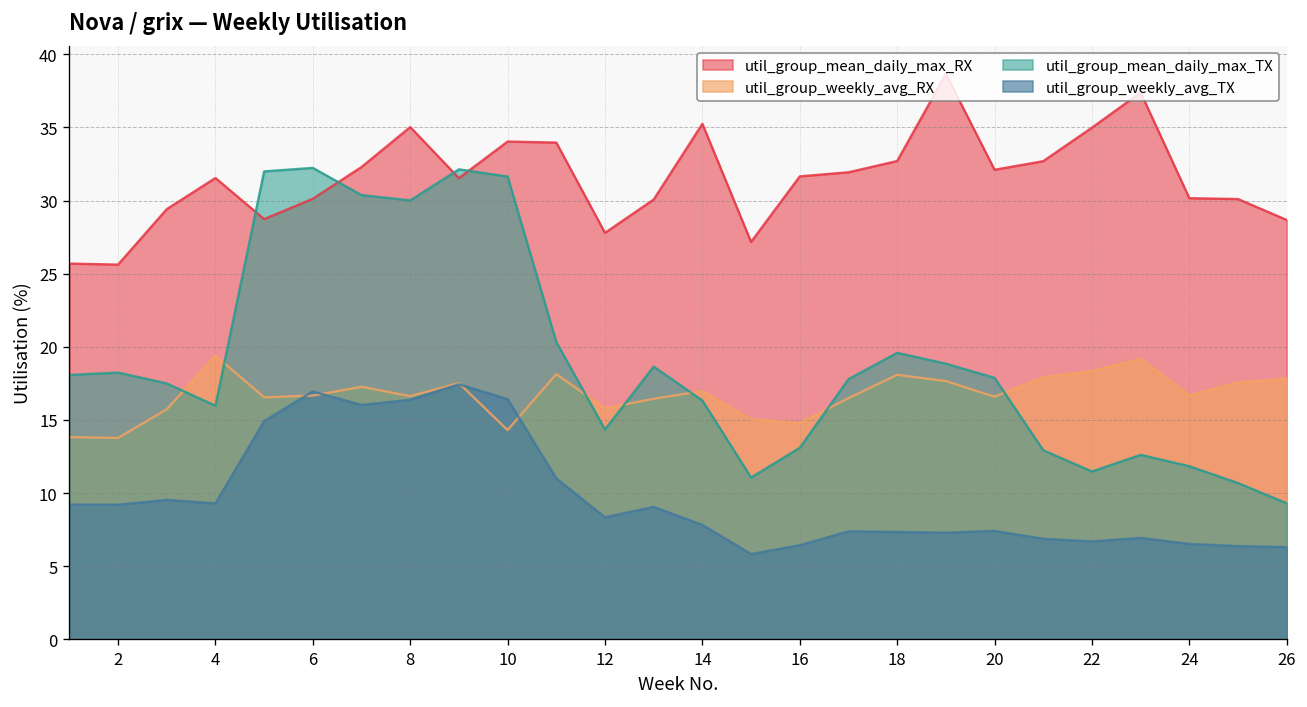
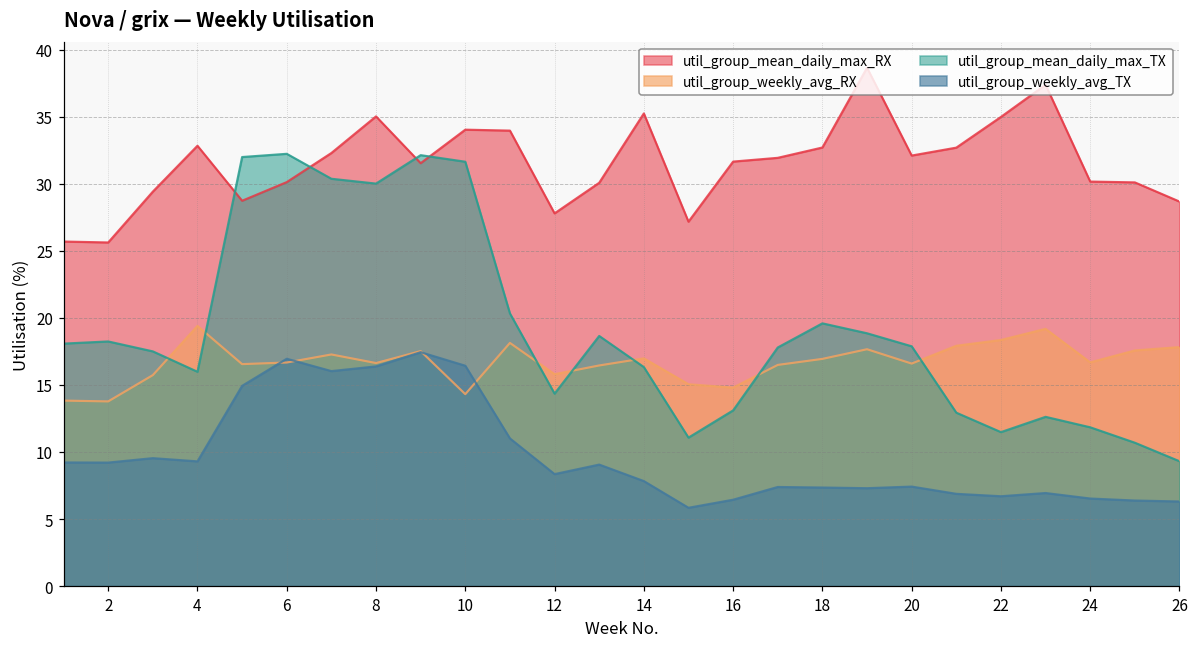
  {
    "util_group_mean_daily_max_RX": {
      "2": 25.6,
-     "4": 31.5,
+     "4": 32.8,
      "6": 30.1,
      "8": 35.0,
      "10": 34.0,
      "12": 27.8,
      "14": 35.2,
      "16": 31.7,
      "18": 32.7,
      "20": 32.1,
      "22": 35.0,
      "24": 30.2,
      "26": 28.7
    },
    "util_group_weekly_avg_RX": {
      "2": 13.8,
      "4": 19.4,
      "6": 16.7,
      "8": 16.6,
      "10": 14.3,
      "12": 15.8,
      "14": 17.0,
      "16": 14.8,
-     "18": 18.1,
+     "18": 16.9,
      "20": 16.6,
      "22": 18.4,
      "24": 16.7,
      "26": 17.8
    }
  }
